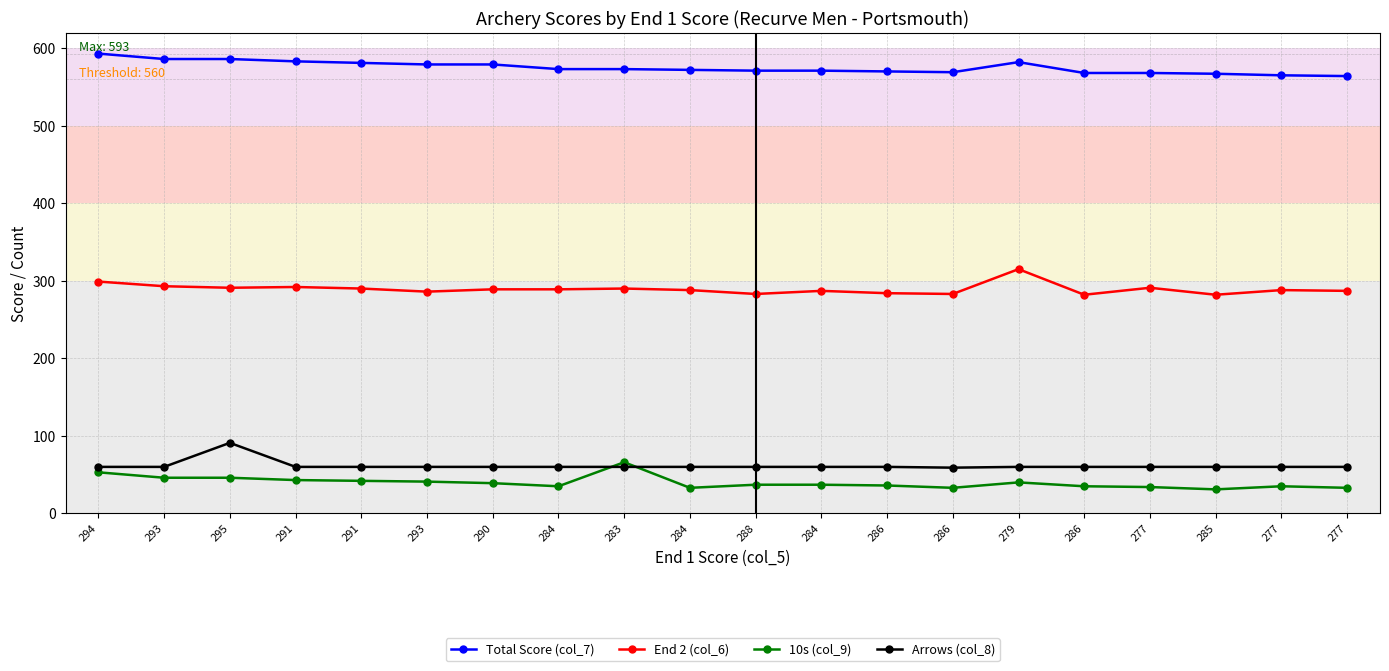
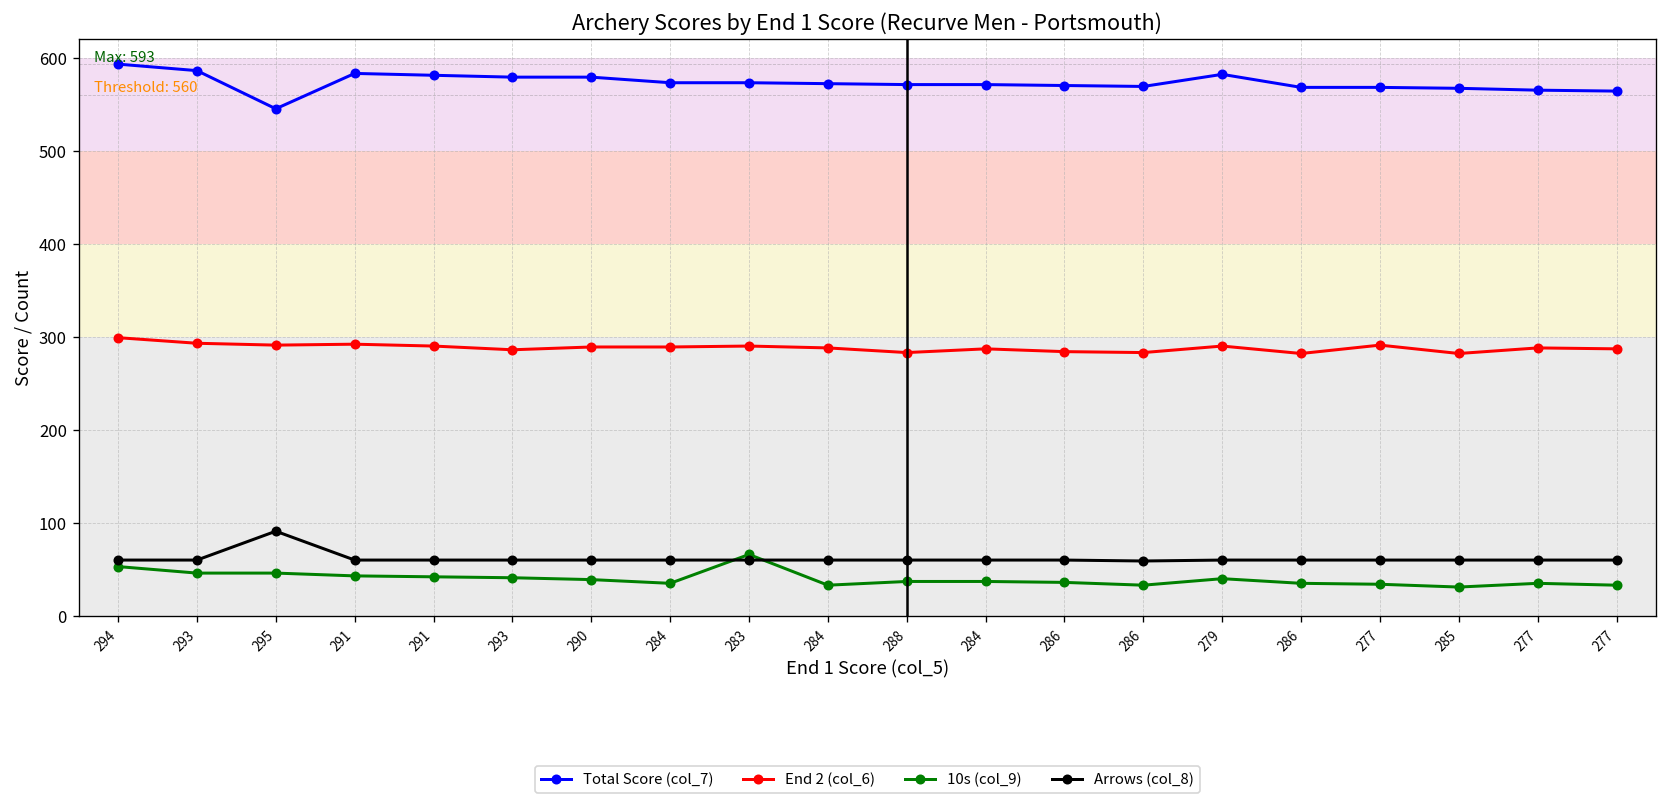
  {
    "Total Score (col_7)": {
-     "295": 590,
+     "295": 550,
      "290": 580,
      "283": 570,
      "288": 570,
      "279": 580,
      "285": 570
    },
    "End 2 (col_6)": {
      "294": 300,
      "295": 290,
      "290": 290,
      "283": 290,
      "288": 280,
-     "279": 320,
+     "279": 290,
      "285": 280
    },
    "10s (col_9)": {
      "294": 50,
      "295": 50,
      "290": 40,
      "283": 70,
      "288": 40,
      "279": 40,
      "285": 30
    },
    "Arrows (col_8)": {
      "294": 60,
      "295": 90,
      "290": 60,
      "283": 60,
      "288": 60,
      "279": 60,
      "285": 60
    }
  }
